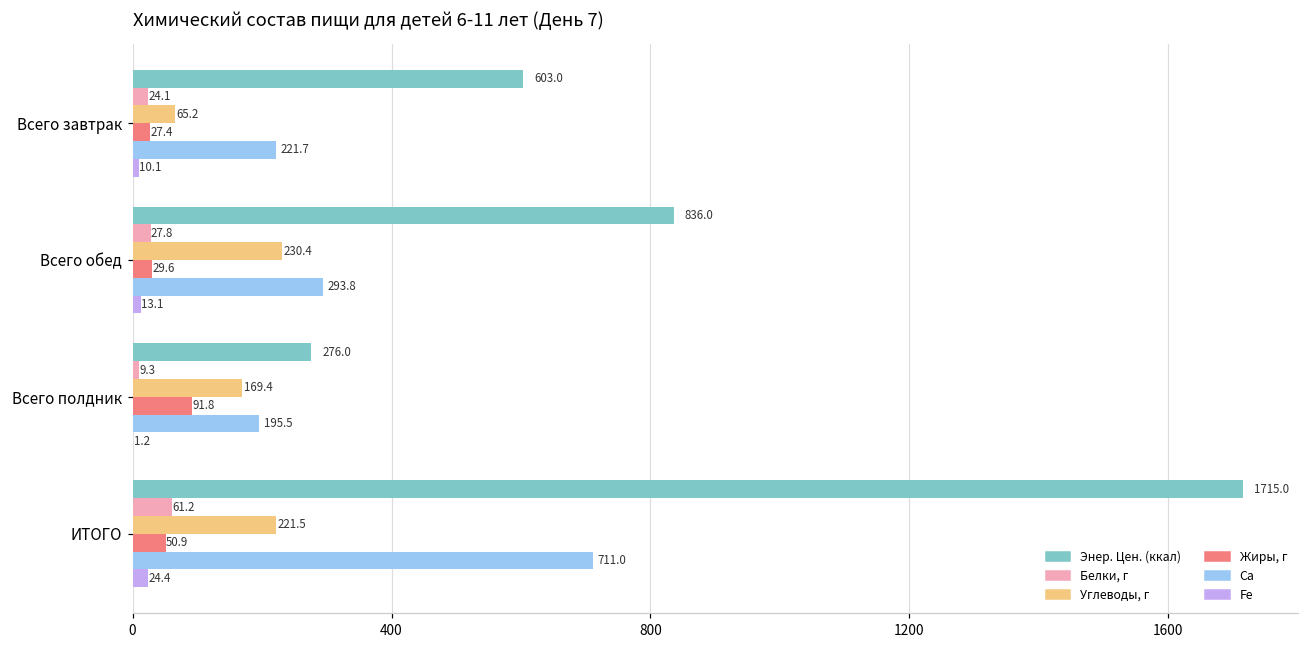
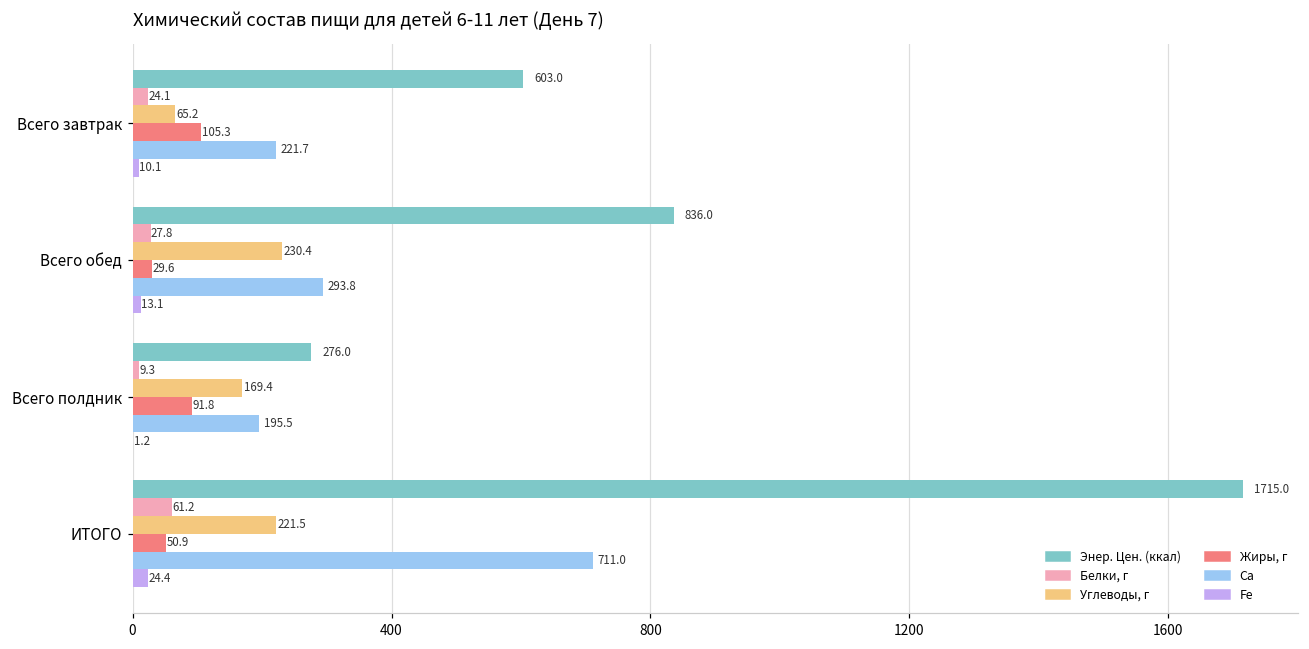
  {
    "Белки, г": {
      "Всего завтрак": 24.1,
      "Всего обед": 27.8,
      "Всего полдник": 9.3,
      "ИТОГО": 61.2
    },
    "Углеводы, г": {
      "Всего завтрак": 65.2,
      "Всего обед": 230.4,
      "Всего полдник": 169.4,
      "ИТОГО": 221.5
    },
    "Жиры, г": {
-     "Всего завтрак": 27.4,
+     "Всего завтрак": 105.3,
      "Всего обед": 29.6,
      "Всего полдник": 91.8,
      "ИТОГО": 50.9
    }
  }
